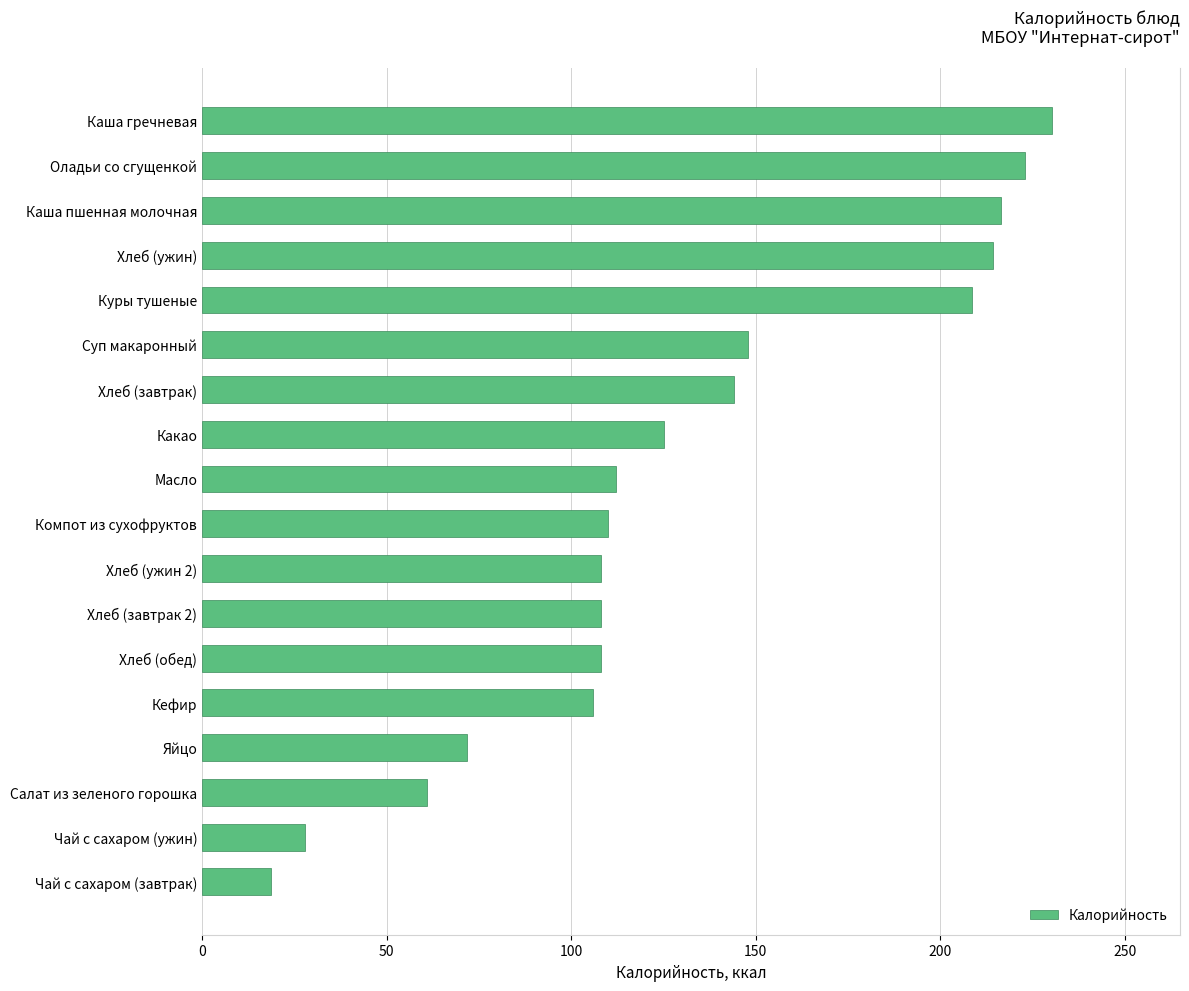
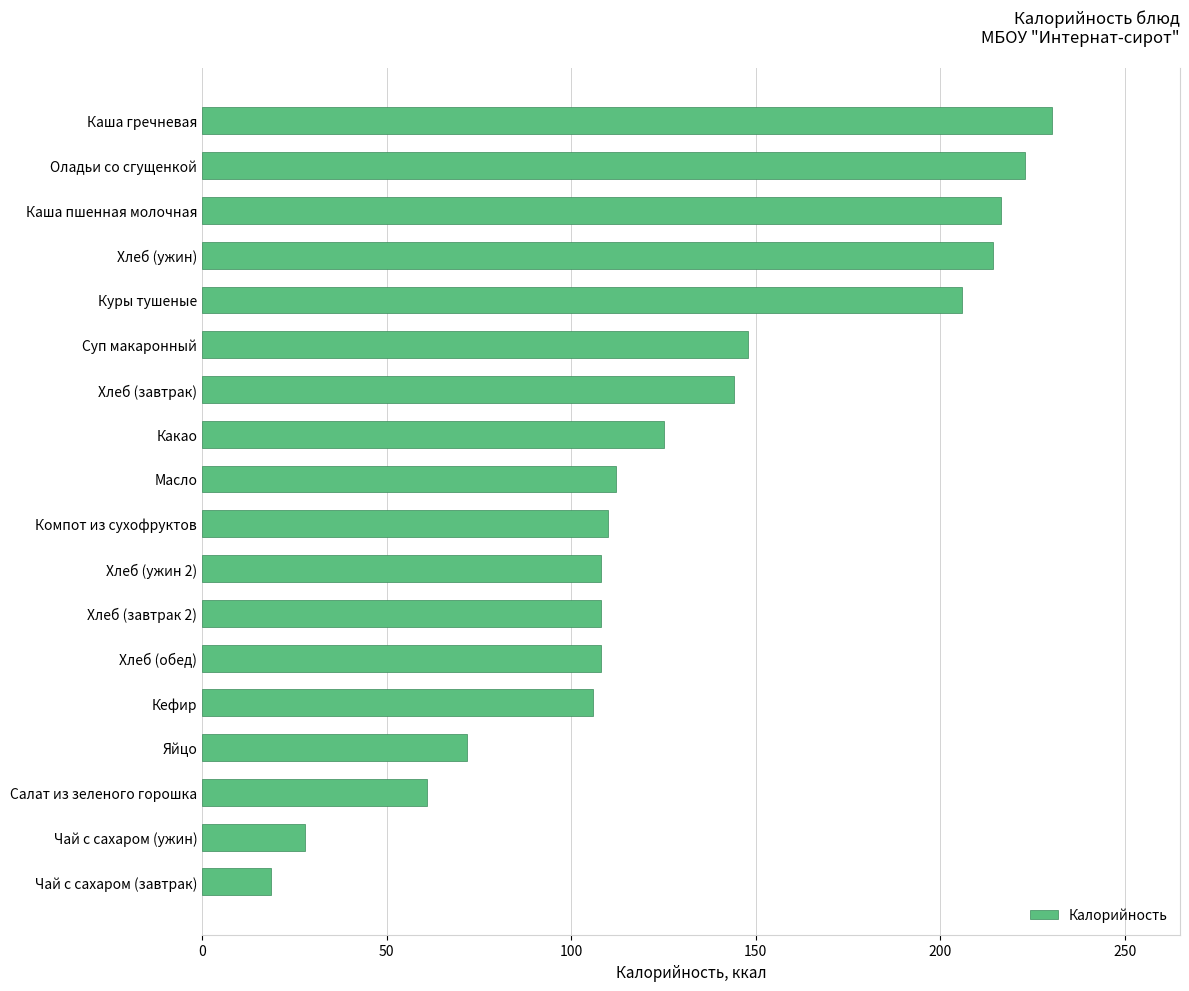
  {
    "Каша гречневая": 230,
    "Оладьи со сгущенкой": 223,
    "Каша пшенная молочная": 217,
    "Хлеб (ужин)": 214,
-   "Куры тушеные": 209,
+   "Куры тушеные": 206,
    "Суп макаронный": 148,
    "Хлеб (завтрак)": 144,
    "Какао": 125,
    "Масло": 112,
    "Компот из сухофруктов": 110,
    "Хлеб (ужин 2)": 108,
    "Хлеб (завтрак 2)": 108,
    "Хлеб (обед)": 108,
    "Кефир": 106,
    "Яйцо": 72,
    "Салат из зеленого горошка": 61,
    "Чай с сахаром (ужин)": 28,
    "Чай с сахаром (завтрак)": 19
  }
